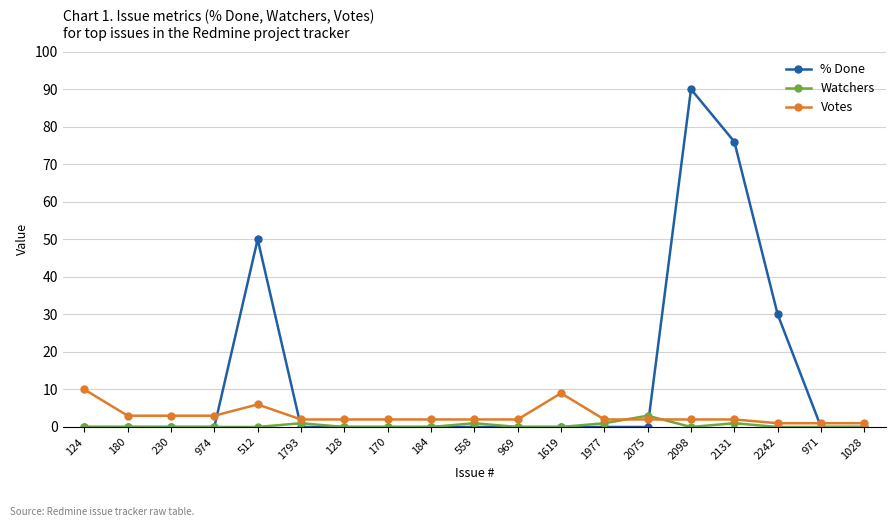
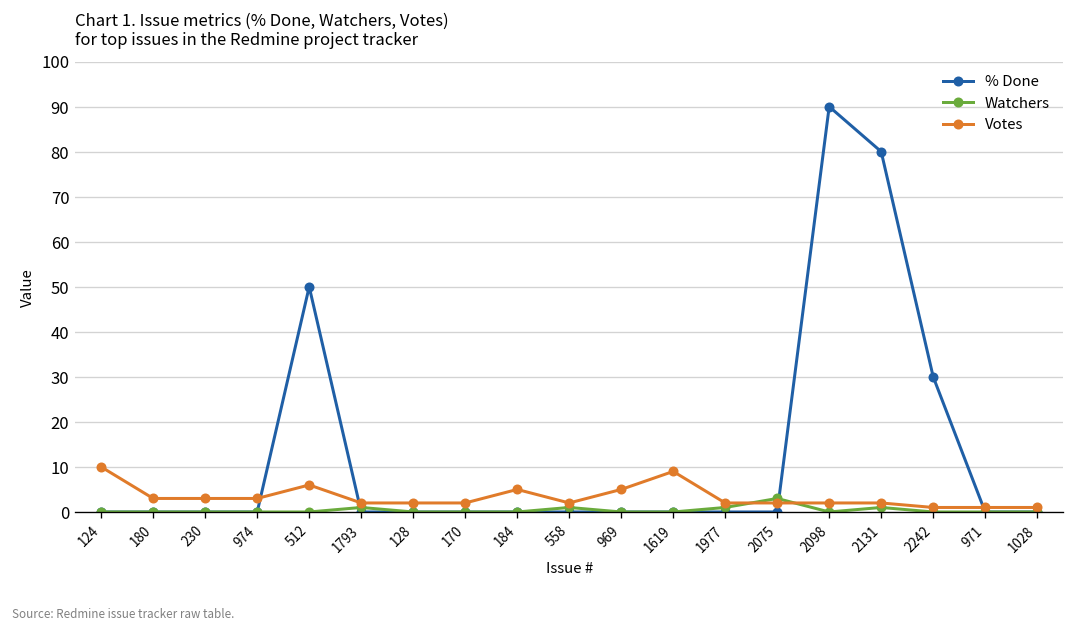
  {
    "% Done": {
      "512": 50,
      "1793": 0,
      "558": 0,
      "1977": 0,
      "2075": 0,
      "2098": 90,
-     "2131": 76,
+     "2131": 80,
      "2242": 30
    },
    "Watchers": {
      "512": 0,
      "1793": 1,
      "558": 1,
      "1977": 1,
      "2075": 3,
      "2098": 0,
      "2131": 1,
      "2242": 0
    },
    "Votes": {
      "124": 10,
      "180": 3,
      "230": 3,
      "974": 3,
      "512": 6,
      "1793": 2,
      "128": 2,
      "170": 2,
-     "184": 2,
+     "184": 5,
      "558": 2,
-     "969": 2,
+     "969": 5,
      "1619": 9,
      "1977": 2,
      "2075": 2,
      "2098": 2,
      "2131": 2,
      "2242": 1,
      "971": 1,
      "1028": 1
    }
  }
